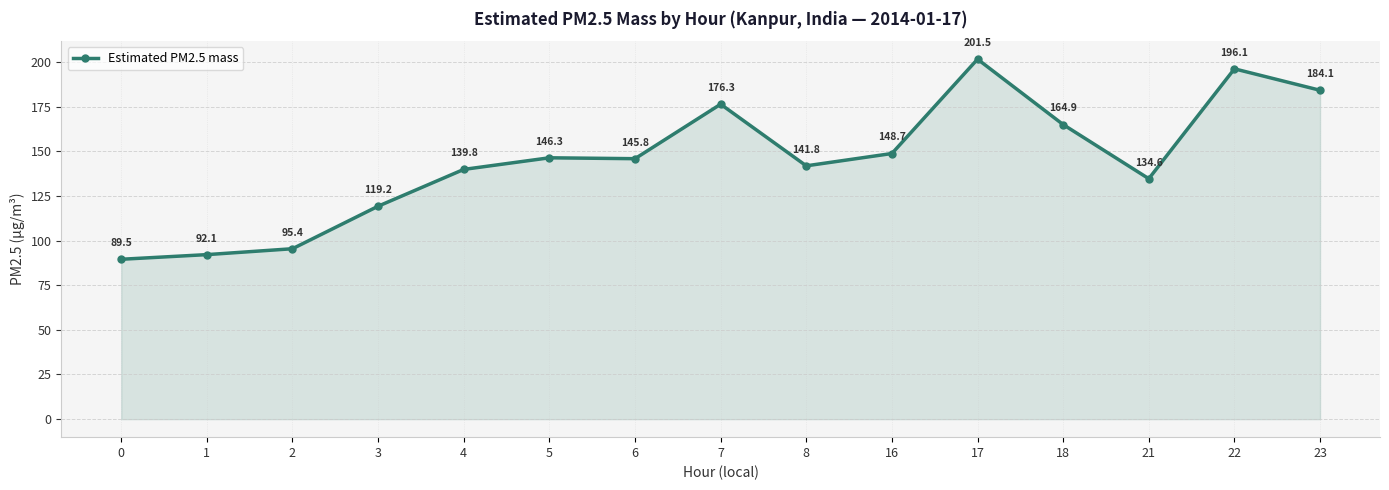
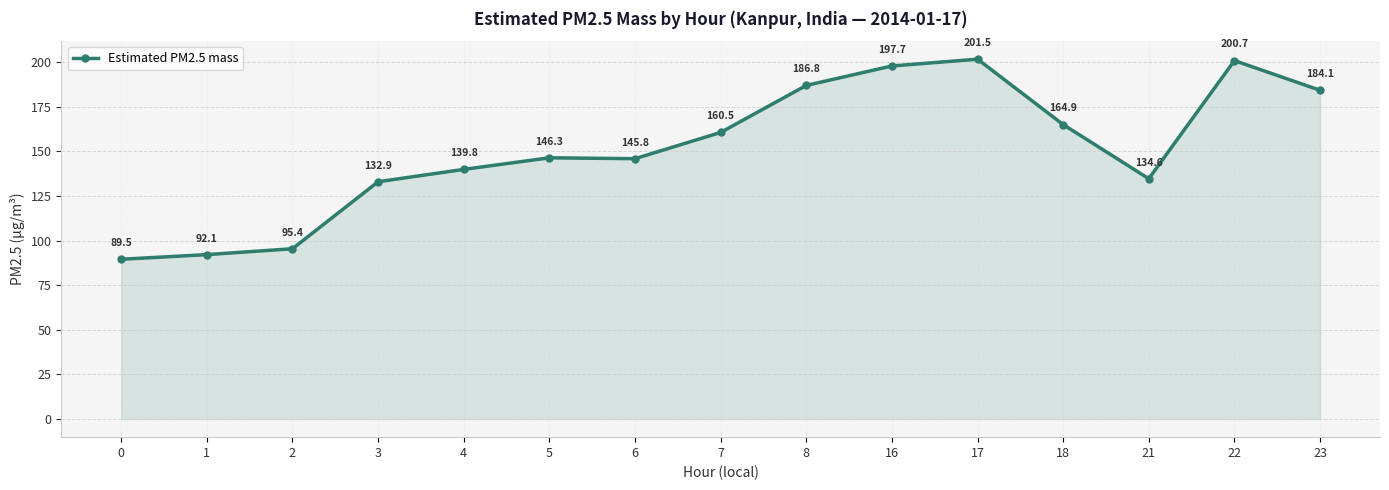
  {
    "0": 89.5,
    "1": 92.1,
    "2": 95.4,
-   "3": 119.2,
+   "3": 132.9,
    "4": 139.8,
    "5": 146.3,
    "6": 145.8,
-   "7": 176.3,
-   "8": 141.8,
-   "16": 148.7,
+   "7": 160.5,
+   "8": 186.8,
+   "16": 197.7,
    "17": 201.5,
    "18": 164.9,
    "21": 134.6,
-   "22": 196.1,
+   "22": 200.7,
    "23": 184.1
  }
